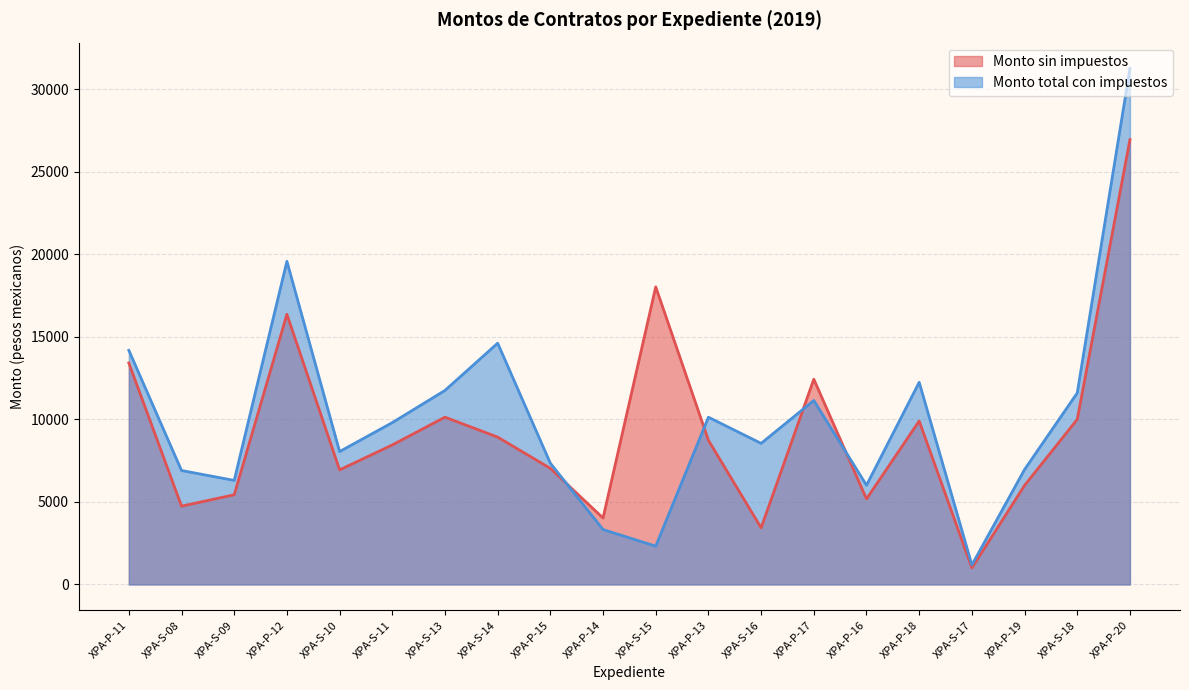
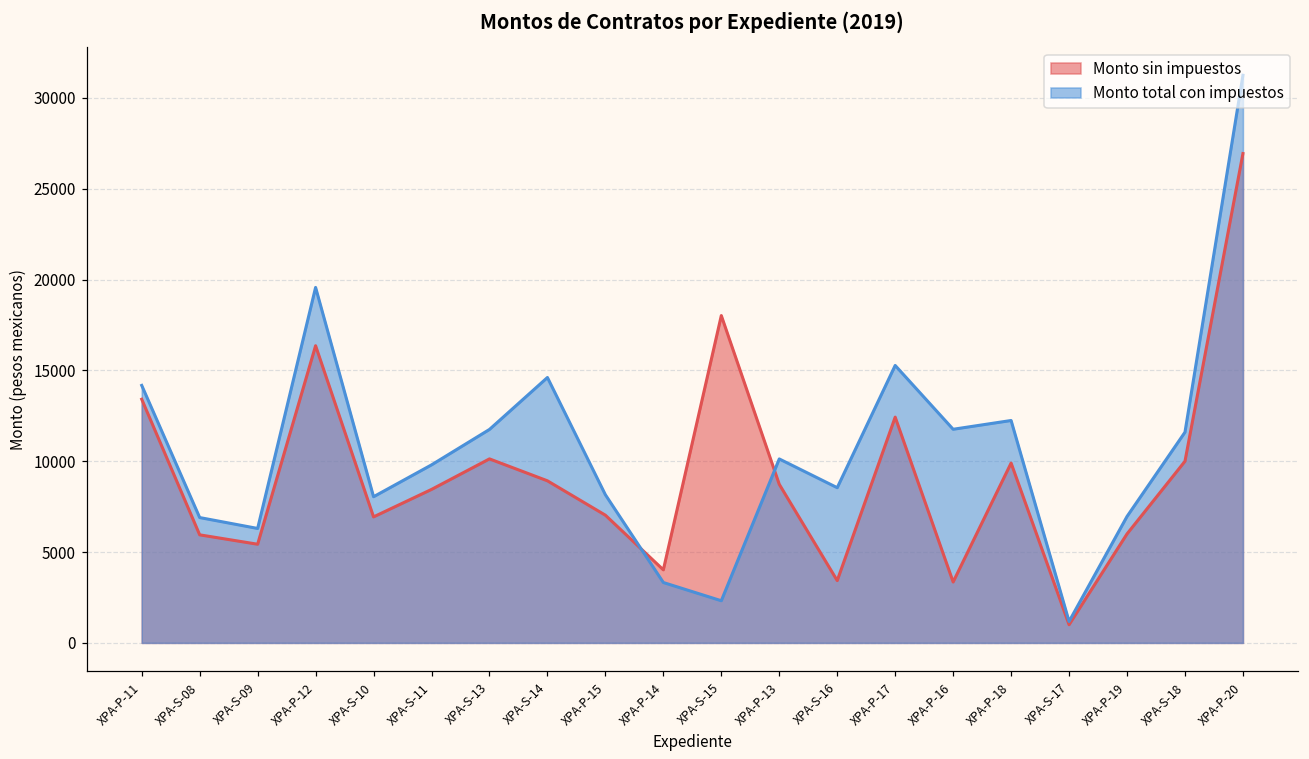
  {
    "Monto sin impuestos": {
      "XPA-P-11": 13400,
-     "XPA-S-08": 4700,
+     "XPA-S-08": 5900,
      "XPA-S-09": 5400,
      "XPA-P-12": 16400,
      "XPA-S-10": 6900,
      "XPA-S-11": 8400,
      "XPA-S-13": 10100,
      "XPA-S-14": 8900,
      "XPA-P-15": 7000,
      "XPA-P-14": 4000,
      "XPA-S-15": 18000,
      "XPA-P-13": 8700,
      "XPA-S-16": 3400,
      "XPA-P-17": 12400,
-     "XPA-P-16": 5200,
+     "XPA-P-16": 3400,
      "XPA-P-18": 9900,
      "XPA-S-17": 1000,
      "XPA-P-19": 6000,
      "XPA-S-18": 10000,
      "XPA-P-20": 26900
    },
    "Monto total con impuestos": {
      "XPA-P-11": 14200,
      "XPA-S-08": 6900,
      "XPA-S-09": 6300,
      "XPA-P-12": 19600,
      "XPA-S-10": 8000,
      "XPA-S-11": 9800,
      "XPA-S-13": 11800,
      "XPA-S-14": 14600,
-     "XPA-P-15": 7300,
+     "XPA-P-15": 8200,
      "XPA-P-14": 3300,
      "XPA-S-15": 2300,
      "XPA-P-13": 10100,
      "XPA-S-16": 8500,
-     "XPA-P-17": 11100,
-     "XPA-P-16": 6000,
+     "XPA-P-17": 15300,
+     "XPA-P-16": 11800,
      "XPA-P-18": 12200,
      "XPA-S-17": 1200,
      "XPA-P-19": 7000,
      "XPA-S-18": 11600
    }
  }
